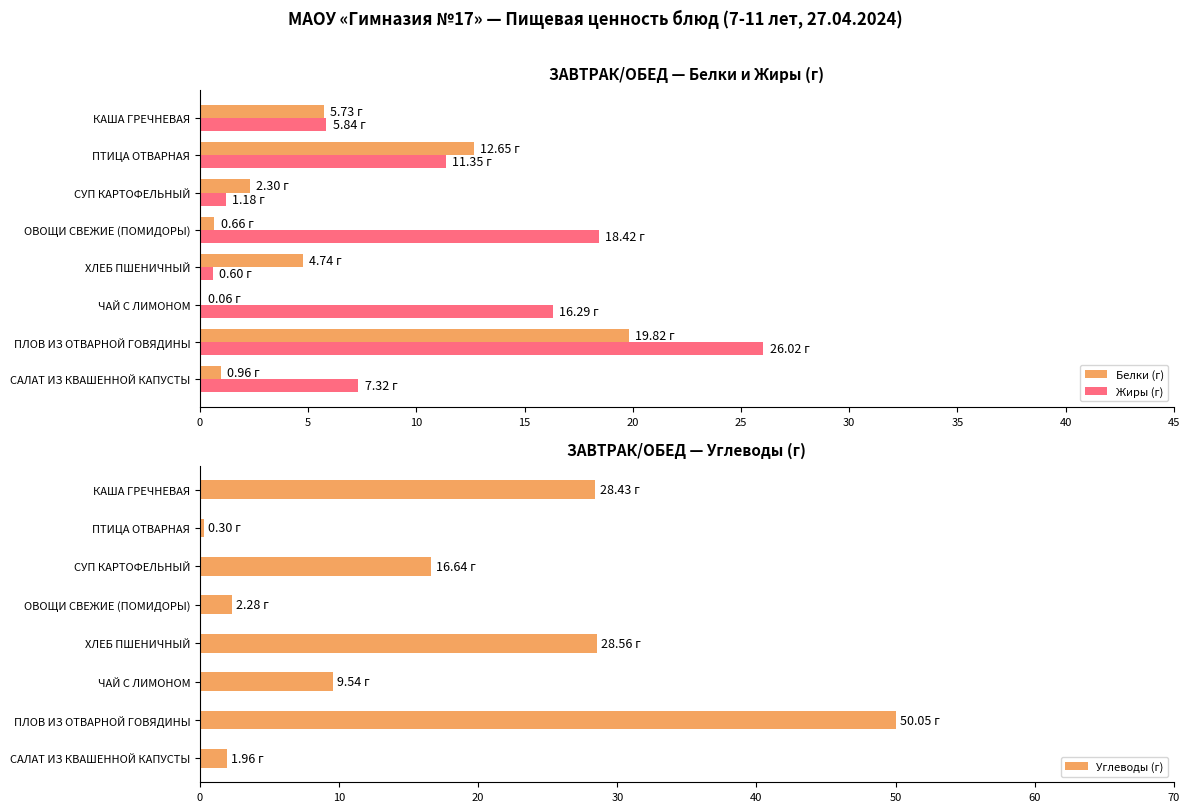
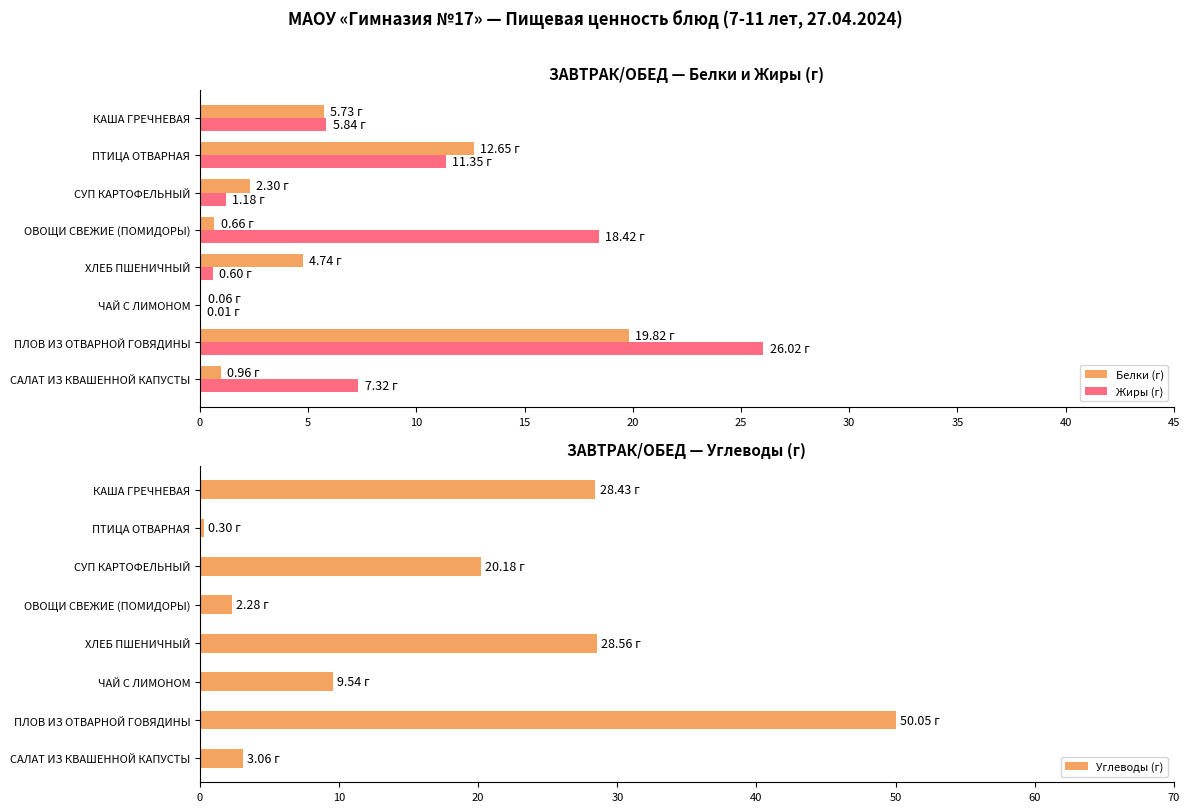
  {
    "ЗАВТРАК/ОБЕД — Белки и Жиры (г)": {
      "Белки (г)": {
        "КАША ГРЕЧНЕВАЯ": 5.73,
        "ПТИЦА ОТВАРНАЯ": 12.65,
        "СУП КАРТОФЕЛЬНЫЙ": 2.30,
        "ОВОЩИ СВЕЖИЕ (ПОМИДОРЫ)": 0.66,
        "ХЛЕБ ПШЕНИЧНЫЙ": 4.74,
        "ЧАЙ С ЛИМОНОМ": 0.06,
        "ПЛОВ ИЗ ОТВАРНОЙ ГОВЯДИНЫ": 19.82,
        "САЛАТ ИЗ КВАШЕННОЙ КАПУСТЫ": 0.96
      },
      "Жиры (г)": {
        "КАША ГРЕЧНЕВАЯ": 5.84,
        "ПТИЦА ОТВАРНАЯ": 11.35,
        "СУП КАРТОФЕЛЬНЫЙ": 1.18,
        "ОВОЩИ СВЕЖИЕ (ПОМИДОРЫ)": 18.42,
        "ХЛЕБ ПШЕНИЧНЫЙ": 0.60,
-       "ЧАЙ С ЛИМОНОМ": 16.29,
+       "ЧАЙ С ЛИМОНОМ": 0.01,
        "ПЛОВ ИЗ ОТВАРНОЙ ГОВЯДИНЫ": 26.02,
        "САЛАТ ИЗ КВАШЕННОЙ КАПУСТЫ": 7.32
      }
    },
    "ЗАВТРАК/ОБЕД — Углеводы (г)": {
      "КАША ГРЕЧНЕВАЯ": 28.43,
      "ПТИЦА ОТВАРНАЯ": 0.30,
-     "СУП КАРТОФЕЛЬНЫЙ": 16.64,
+     "СУП КАРТОФЕЛЬНЫЙ": 20.18,
      "ОВОЩИ СВЕЖИЕ (ПОМИДОРЫ)": 2.28,
      "ХЛЕБ ПШЕНИЧНЫЙ": 28.56,
      "ЧАЙ С ЛИМОНОМ": 9.54,
      "ПЛОВ ИЗ ОТВАРНОЙ ГОВЯДИНЫ": 50.05,
-     "САЛАТ ИЗ КВАШЕННОЙ КАПУСТЫ": 1.96
+     "САЛАТ ИЗ КВАШЕННОЙ КАПУСТЫ": 3.06
    }
  }
